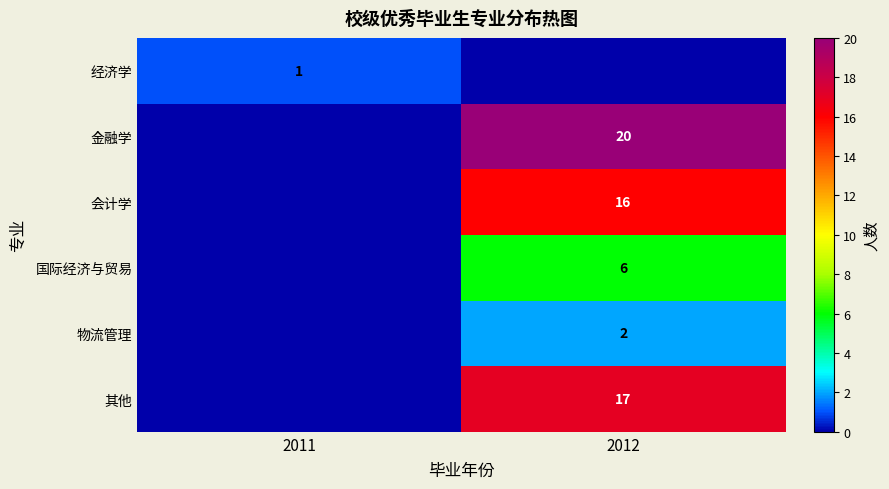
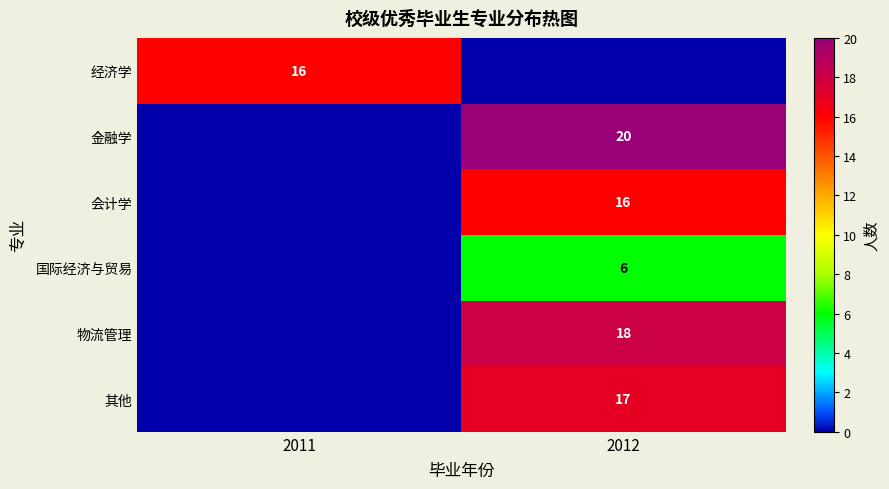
  {
    "经济学": {
-     "2011": 1
+     "2011": 16
    },
    "金融学": {
      "2012": 20
    },
    "会计学": {
      "2012": 16
    },
    "国际经济与贸易": {
      "2012": 6
    },
    "物流管理": {
-     "2012": 2
+     "2012": 18
    },
    "其他": {
      "2012": 17
    }
  }
